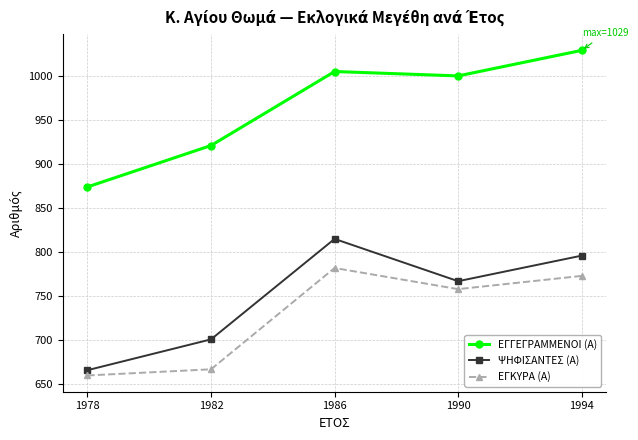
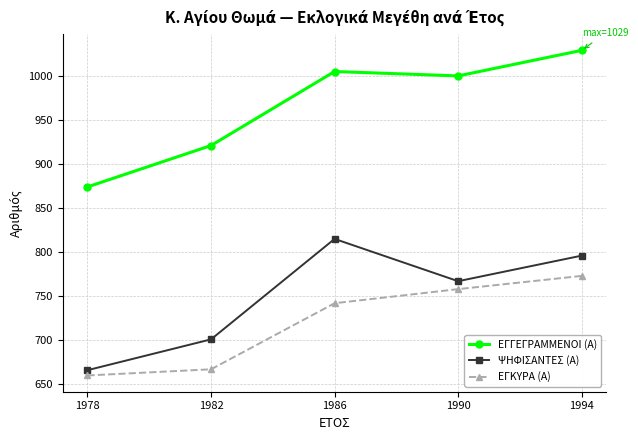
  {
    "ΕΓΓΕΓΡΑΜΜΕΝΟΙ (Α)": {
      "1994": 1029
    },
    "ΨΗΦΙΣΑΝΤΕΣ (Α)": {
      "1978": 670,
      "1982": 700,
      "1986": 820,
      "1990": 770,
      "1994": 800
    },
    "ΕΓΚΥΡΑ (Α)": {
      "1978": 660,
      "1982": 670,
-     "1986": 780,
+     "1986": 740,
      "1990": 760,
      "1994": 770
    }
  }
